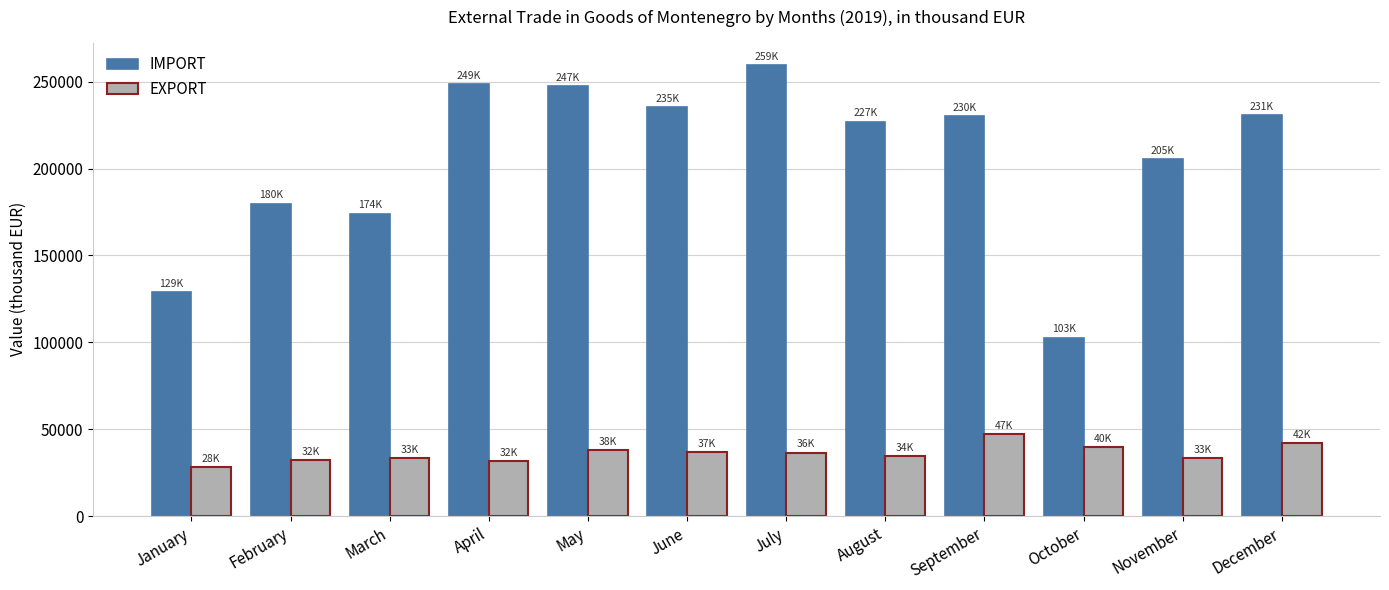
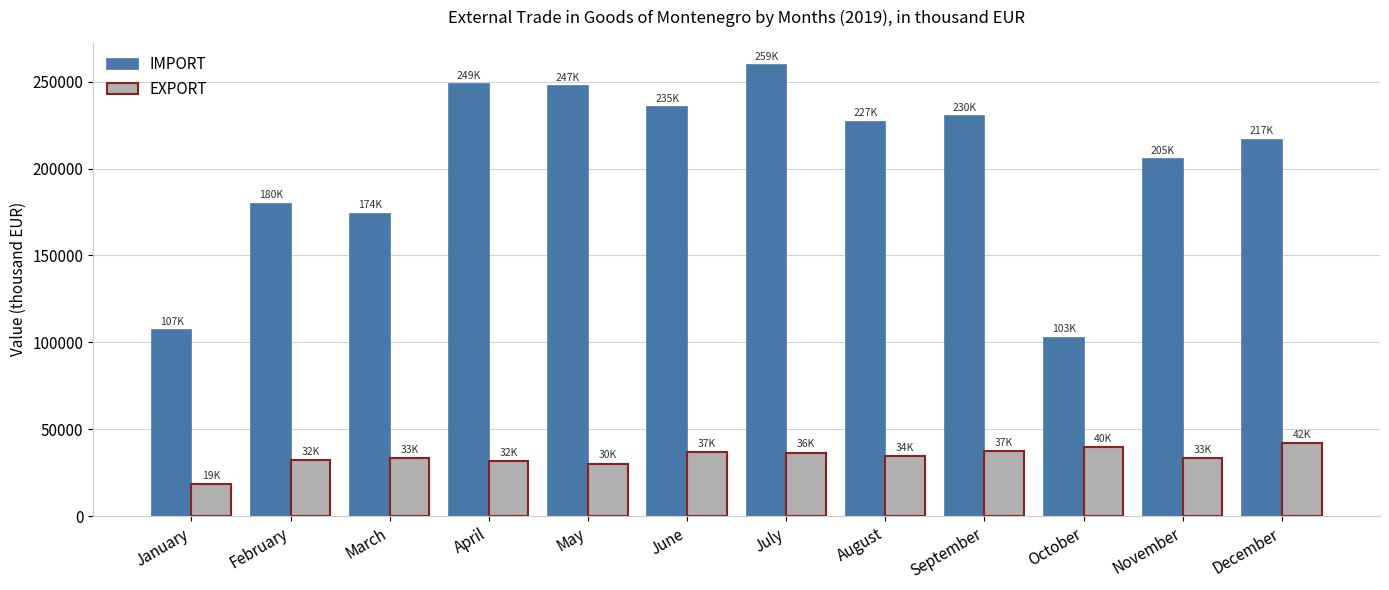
  {
    "IMPORT": {
-     "January": "129K",
+     "January": "107K",
      "February": "180K",
      "March": "174K",
      "April": "249K",
      "May": "247K",
      "June": "235K",
      "July": "259K",
      "August": "227K",
      "September": "230K",
      "October": "103K",
      "November": "205K",
-     "December": "231K"
+     "December": "217K"
    },
    "EXPORT": {
-     "January": "28K",
+     "January": "19K",
      "February": "32K",
      "March": "33K",
      "April": "32K",
-     "May": "38K",
+     "May": "30K",
      "June": "37K",
      "July": "36K",
      "August": "34K",
-     "September": "47K",
+     "September": "37K",
      "October": "40K",
      "November": "33K",
      "December": "42K"
    }
  }
